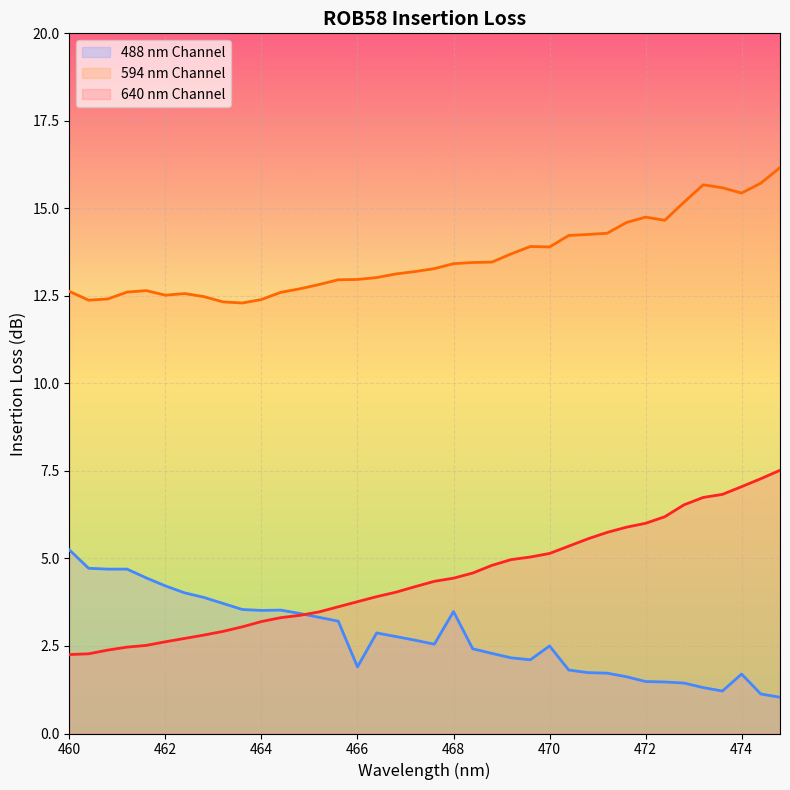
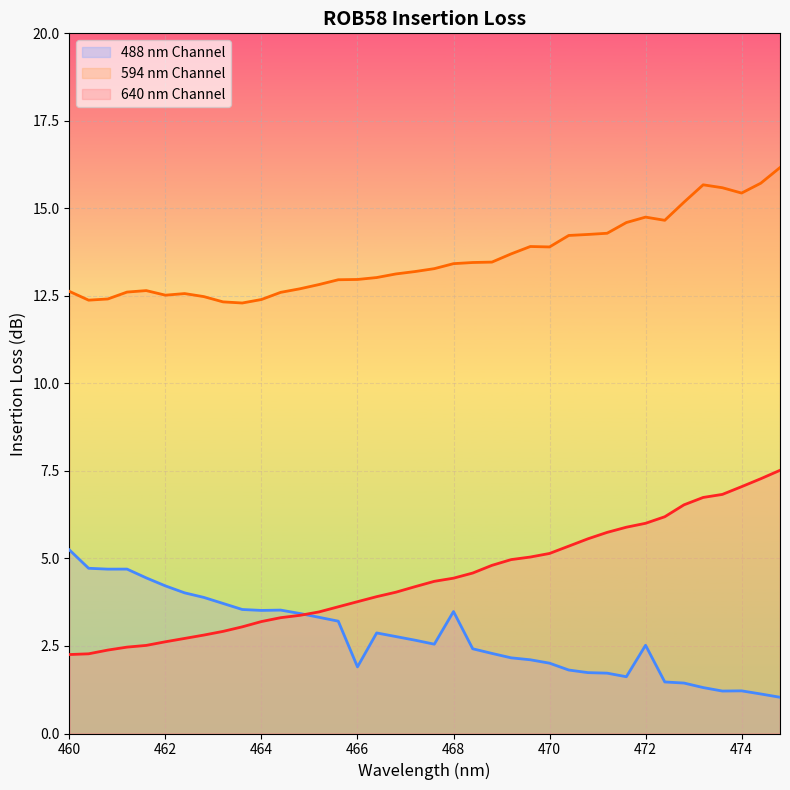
  {
    "488 nm Channel": {
      "460": 5.2,
      "462": 4.2,
      "464": 3.5,
      "466": 1.9,
      "468": 3.5,
-     "470": 2.5,
-     "472": 1.5,
-     "474": 1.7
+     "470": 2.0,
+     "472": 2.5,
+     "474": 1.2
    }
  }
